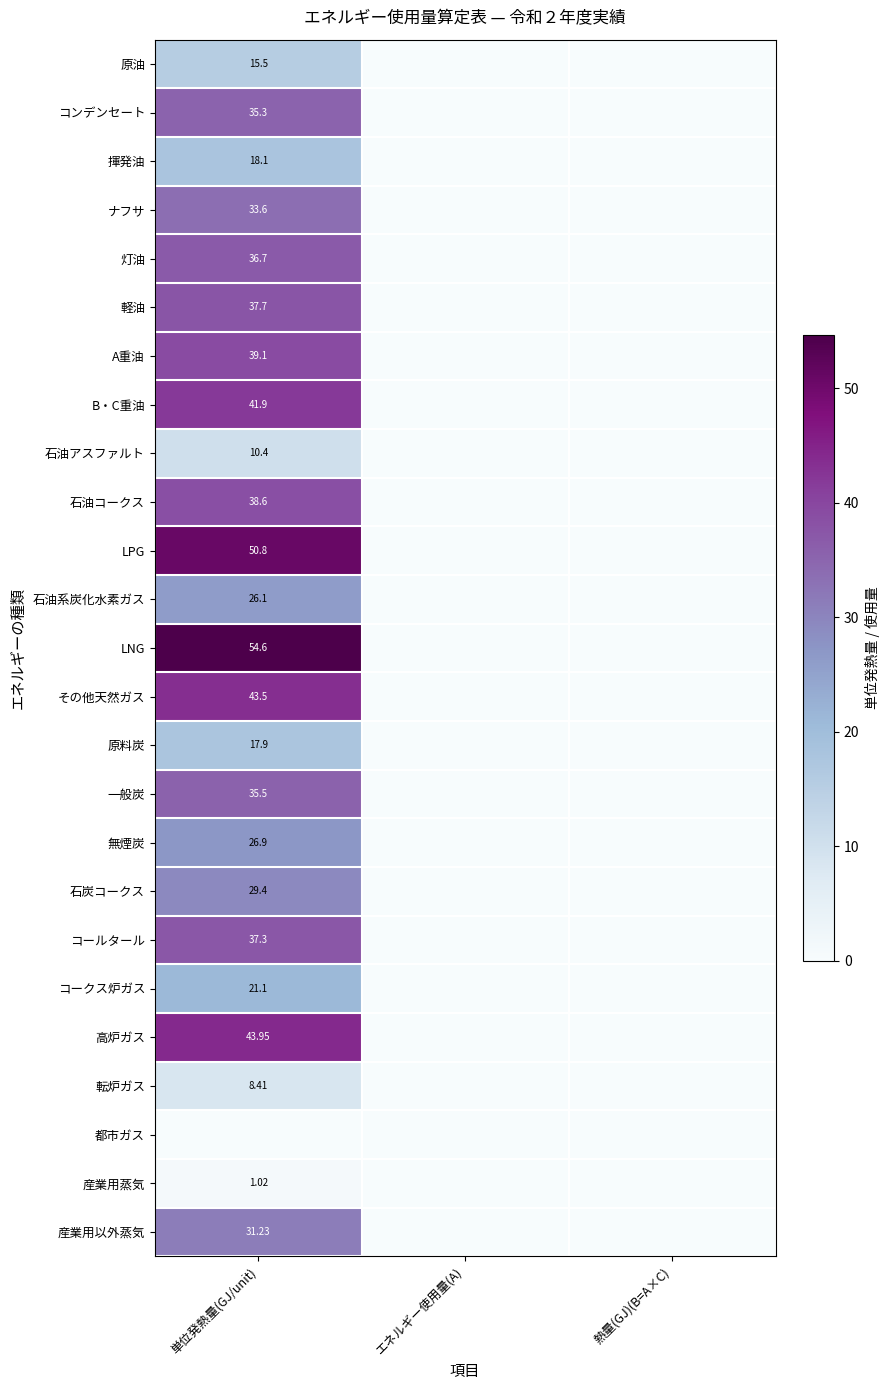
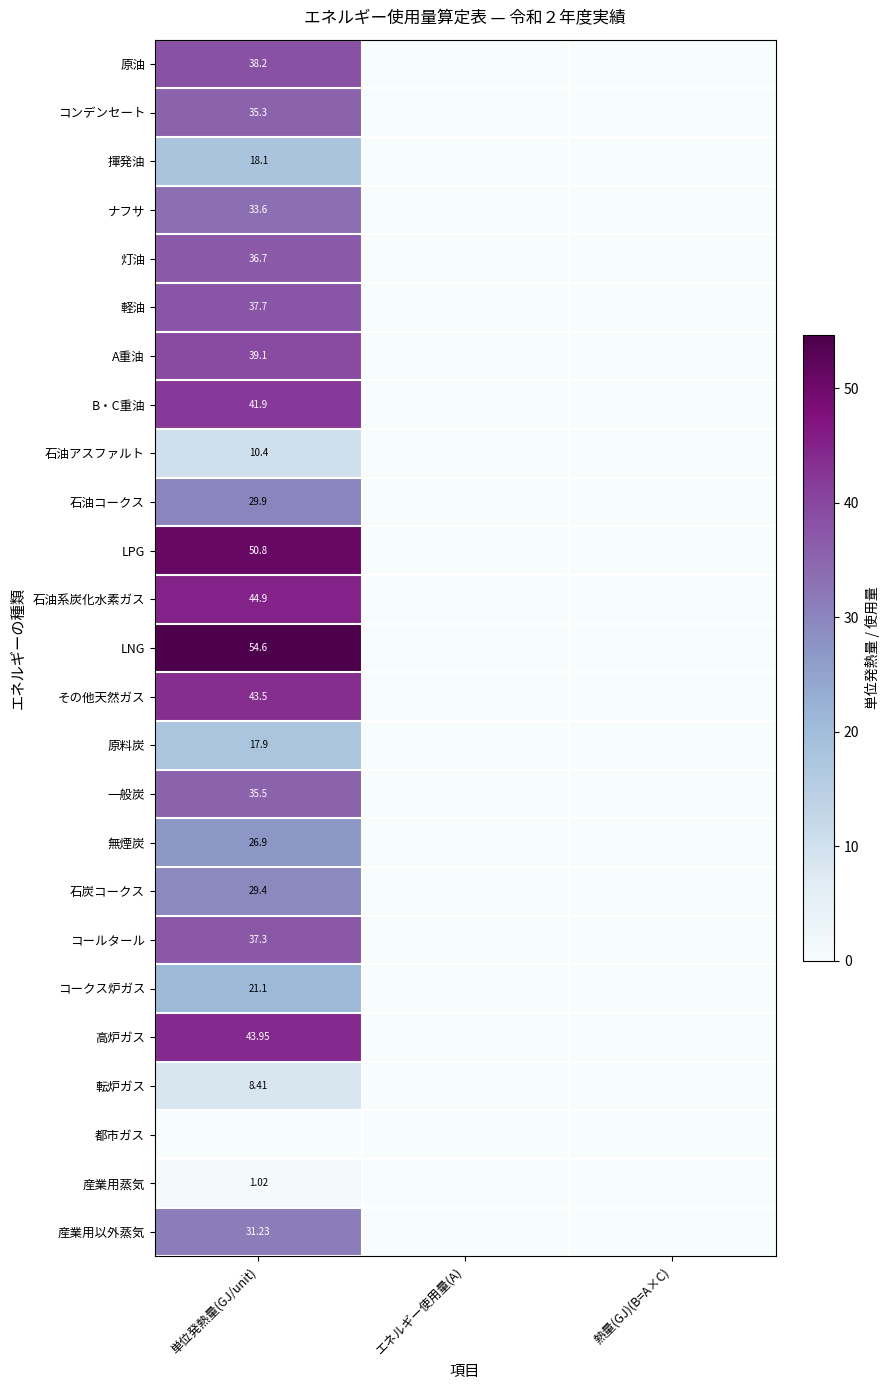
  {
    "原油": {
-     "単位発熱量(GJ/unit)": 15.5
+     "単位発熱量(GJ/unit)": 38.2
    },
    "コンデンセート": {
      "単位発熱量(GJ/unit)": 35.3
    },
    "揮発油": {
      "単位発熱量(GJ/unit)": 18.1
    },
    "ナフサ": {
      "単位発熱量(GJ/unit)": 33.6
    },
    "灯油": {
      "単位発熱量(GJ/unit)": 36.7
    },
    "軽油": {
      "単位発熱量(GJ/unit)": 37.7
    },
    "A重油": {
      "単位発熱量(GJ/unit)": 39.1
    },
    "B・C重油": {
      "単位発熱量(GJ/unit)": 41.9
    },
    "石油アスファルト": {
      "単位発熱量(GJ/unit)": 10.4
    },
    "石油コークス": {
-     "単位発熱量(GJ/unit)": 38.6
+     "単位発熱量(GJ/unit)": 29.9
    },
    "LPG": {
      "単位発熱量(GJ/unit)": 50.8
    },
    "石油系炭化水素ガス": {
-     "単位発熱量(GJ/unit)": 26.1
+     "単位発熱量(GJ/unit)": 44.9
    },
    "LNG": {
      "単位発熱量(GJ/unit)": 54.6
    },
    "その他天然ガス": {
      "単位発熱量(GJ/unit)": 43.5
    },
    "原料炭": {
      "単位発熱量(GJ/unit)": 17.9
    },
    "一般炭": {
      "単位発熱量(GJ/unit)": 35.5
    },
    "無煙炭": {
      "単位発熱量(GJ/unit)": 26.9
    },
    "石炭コークス": {
      "単位発熱量(GJ/unit)": 29.4
    },
    "コールタール": {
      "単位発熱量(GJ/unit)": 37.3
    },
    "コークス炉ガス": {
      "単位発熱量(GJ/unit)": 21.1
    },
    "高炉ガス": {
      "単位発熱量(GJ/unit)": 43.95
    },
    "転炉ガス": {
      "単位発熱量(GJ/unit)": 8.41
    },
    "産業用蒸気": {
      "単位発熱量(GJ/unit)": 1.02
    },
    "産業用以外蒸気": {
      "単位発熱量(GJ/unit)": 31.23
    }
  }
